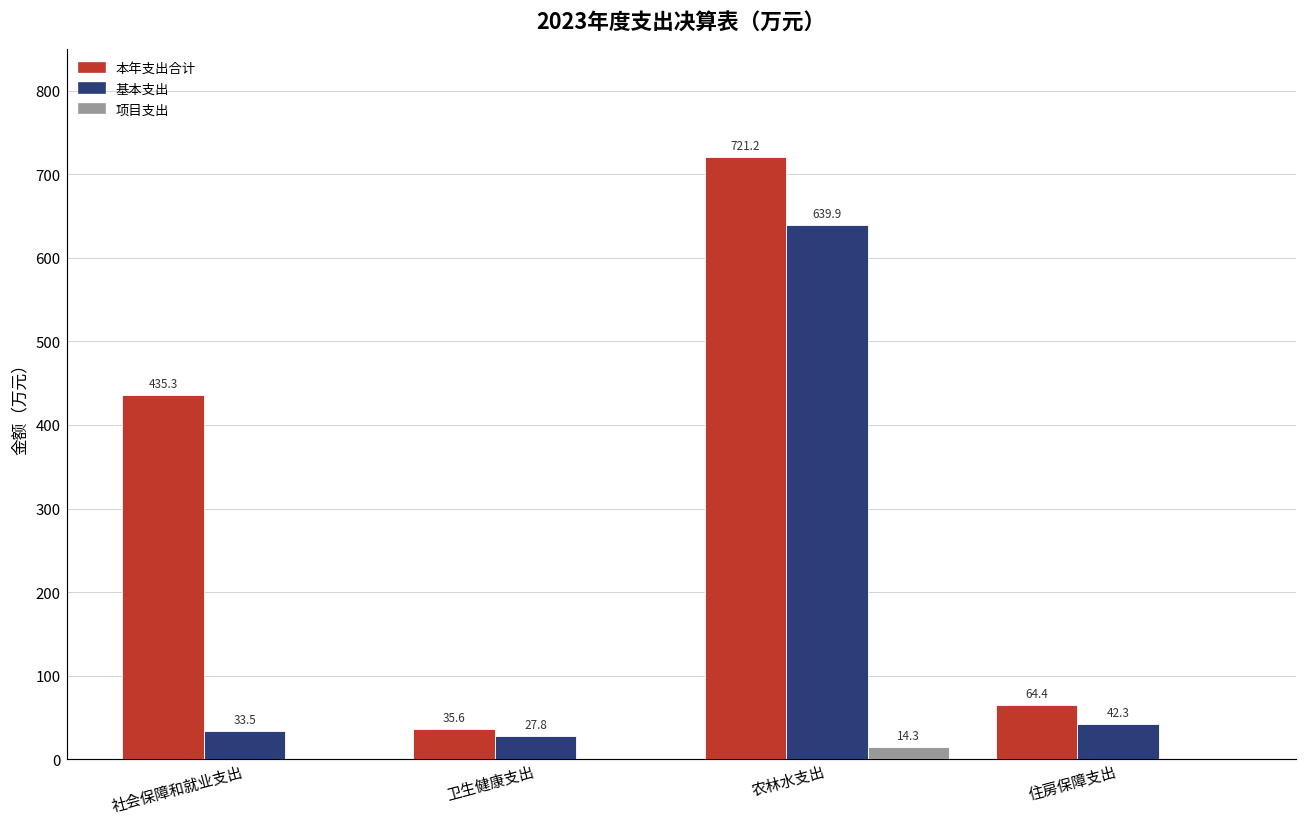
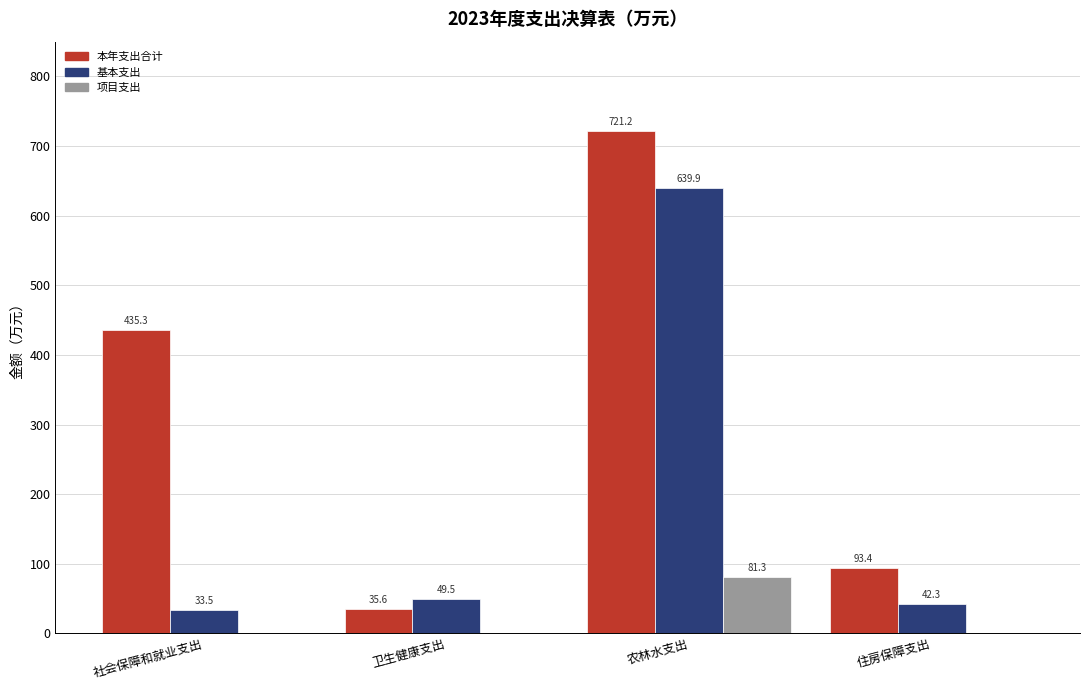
  {
    "本年支出合计": {
      "社会保障和就业支出": 435.3,
      "卫生健康支出": 35.6,
      "农林水支出": 721.2,
-     "住房保障支出": 64.4
+     "住房保障支出": 93.4
    },
    "基本支出": {
      "社会保障和就业支出": 33.5,
-     "卫生健康支出": 27.8,
+     "卫生健康支出": 49.5,
      "农林水支出": 639.9,
      "住房保障支出": 42.3
    },
    "项目支出": {
-     "农林水支出": 14.3
+     "农林水支出": 81.3
    }
  }
